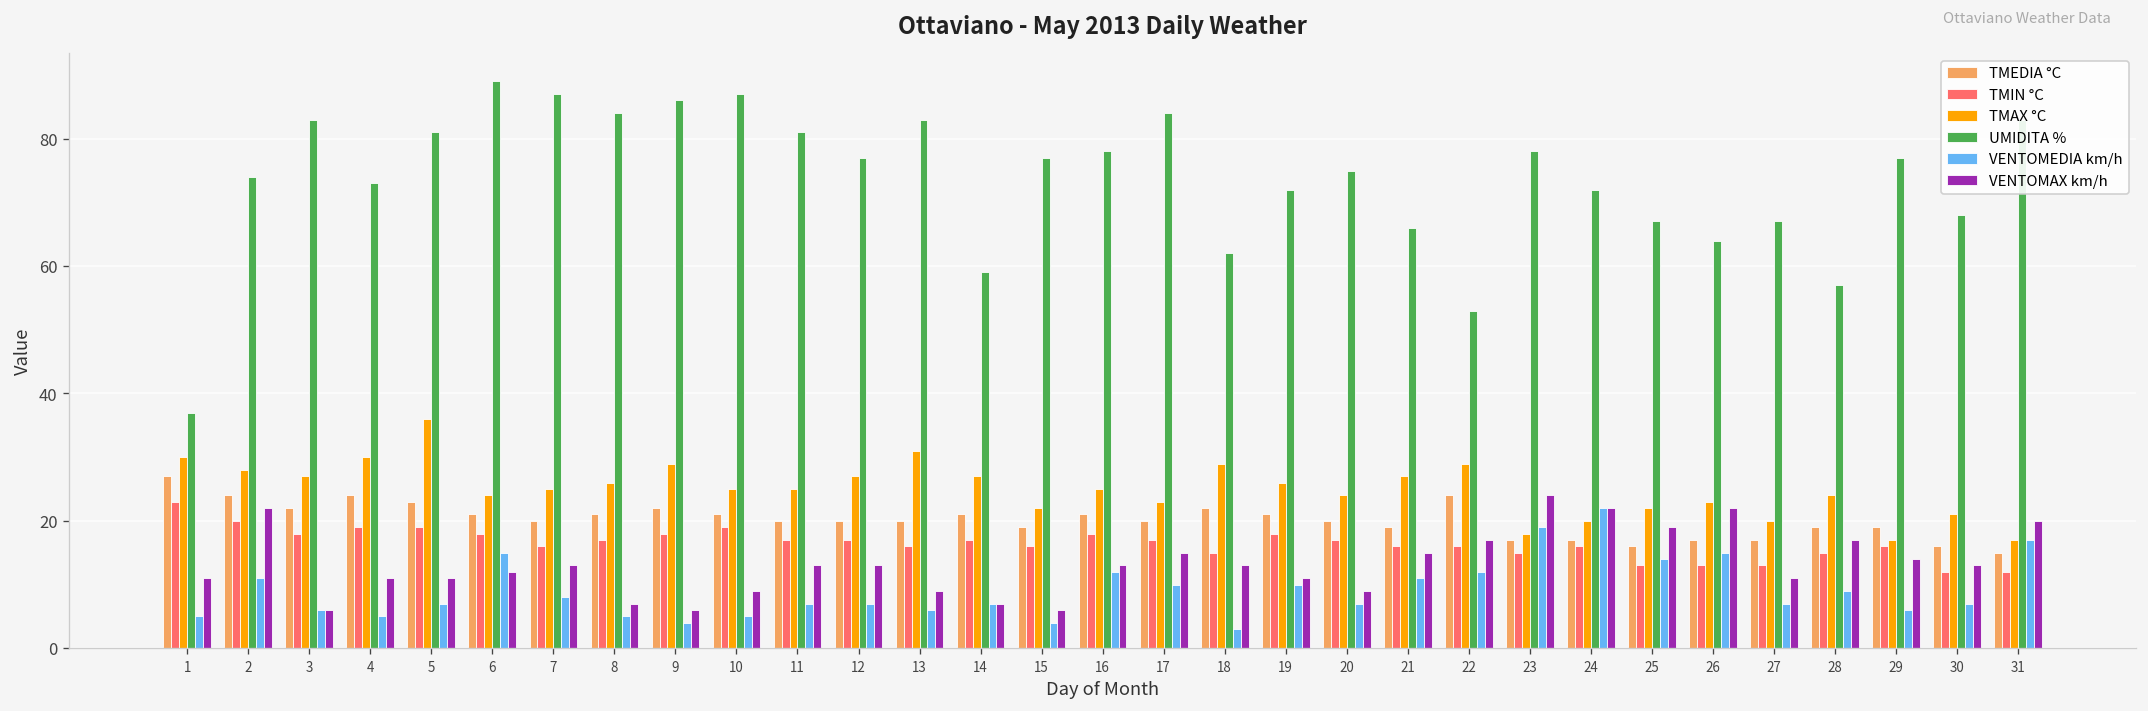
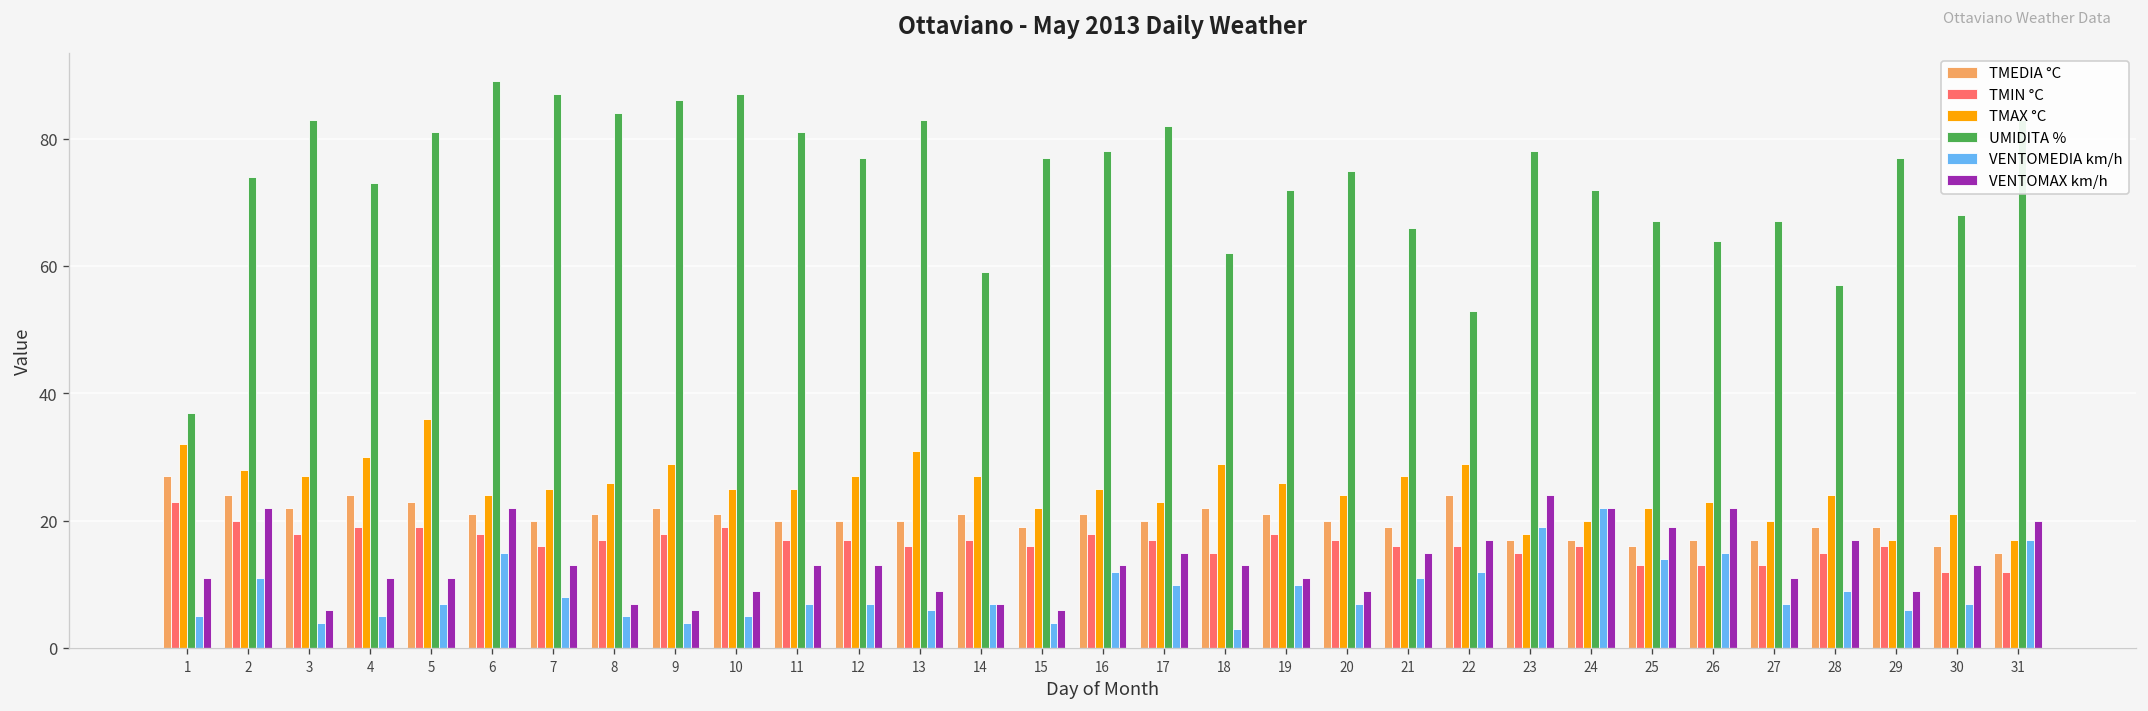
  {
    "TMAX °C": {
-     "1": 30,
+     "1": 32,
      "2": 28,
      "3": 27,
      "4": 30,
      "5": 36,
      "6": 24,
      "7": 25,
      "8": 26,
      "9": 29,
      "10": 25,
      "11": 25,
      "12": 27,
      "13": 31,
      "14": 27,
      "15": 22,
      "16": 25,
      "17": 23,
      "18": 29,
      "19": 26,
      "20": 24,
      "21": 27,
      "22": 29,
      "23": 18,
      "24": 20,
      "25": 22,
      "26": 23,
      "27": 20,
      "28": 24,
      "29": 17,
      "30": 21,
      "31": 17
    },
    "UMIDITA %": {
      "1": 37,
      "2": 74,
      "3": 83,
      "4": 73,
      "5": 81,
      "6": 89,
      "7": 87,
      "8": 84,
      "9": 86,
      "10": 87,
      "11": 81,
      "12": 77,
      "13": 83,
      "14": 59,
      "15": 77,
      "16": 78,
-     "17": 84,
+     "17": 82,
      "18": 62,
      "19": 72,
      "20": 75,
      "21": 66,
      "22": 53,
      "23": 78,
      "24": 72,
      "25": 67,
      "26": 64,
      "27": 67,
      "28": 57,
      "29": 77,
      "30": 68
    },
    "VENTOMEDIA km/h": {
      "1": 5,
      "2": 11,
-     "3": 6,
+     "3": 4,
      "4": 5,
      "5": 7,
      "6": 15,
      "7": 8,
      "8": 5,
      "9": 4,
      "10": 5,
      "11": 7,
      "12": 7,
      "13": 6,
      "14": 7,
      "15": 4,
      "16": 12,
      "17": 10,
      "18": 3,
      "19": 10,
      "20": 7,
      "21": 11,
      "22": 12,
      "23": 19,
      "24": 22,
      "25": 14,
      "26": 15,
      "27": 7,
      "28": 9,
      "29": 6,
      "30": 7,
      "31": 17
    },
    "VENTOMAX km/h": {
      "1": 11,
      "2": 22,
      "3": 6,
      "4": 11,
      "5": 11,
-     "6": 12,
+     "6": 22,
      "7": 13,
      "8": 7,
      "9": 6,
      "10": 9,
      "11": 13,
      "12": 13,
      "13": 9,
      "14": 7,
      "15": 6,
      "16": 13,
      "17": 15,
      "18": 13,
      "19": 11,
      "20": 9,
      "21": 15,
      "22": 17,
      "23": 24,
      "24": 22,
      "25": 19,
      "26": 22,
      "27": 11,
      "28": 17,
-     "29": 14,
+     "29": 9,
      "30": 13,
      "31": 20
    }
  }
